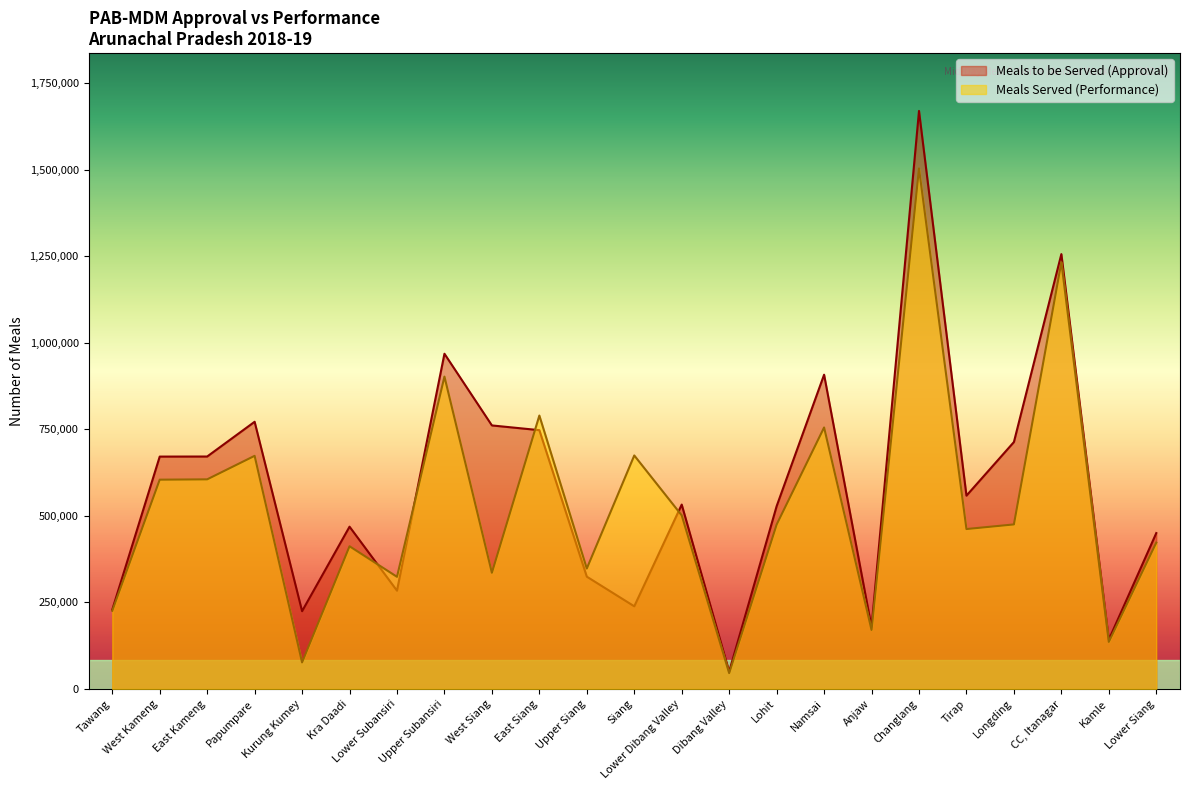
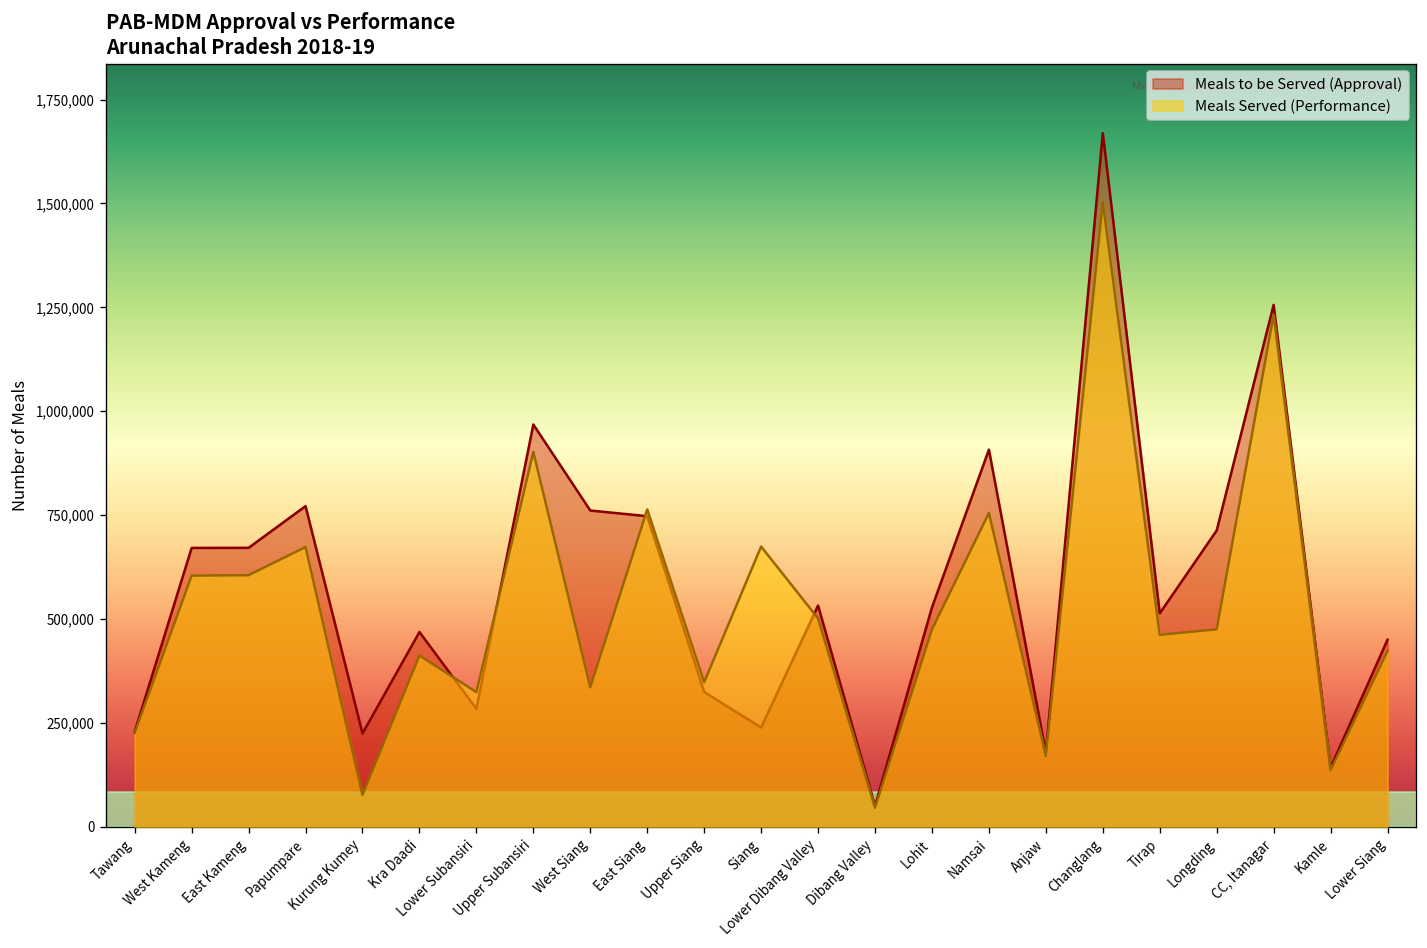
  {
    "Meals to be Served (Approval)": {
      "West Kameng": "670,000",
      "East Kameng": "670,000",
      "Papumpare": "770,000",
      "Kurung Kumey": "220,000",
      "Kra Daadi": "470,000",
      "Lower Subansiri": "280,000",
      "Upper Subansiri": "970,000",
      "West Siang": "760,000",
      "East Siang": "750,000",
      "Upper Siang": "320,000",
      "Siang": "240,000",
      "Lower Dibang Valley": "530,000",
      "Lohit": "530,000",
      "Namsai": "910,000",
      "Anjaw": "180,000",
      "Changlang": "1,670,000",
-     "Tirap": "560,000",
+     "Tirap": "510,000",
      "Longding": "710,000",
      "CC, Itanagar": "1,260,000",
      "Lower Siang": "450,000"
    },
    "Meals Served (Performance)": {
      "West Kameng": "600,000",
      "East Kameng": "610,000",
      "Papumpare": "670,000",
      "Kra Daadi": "410,000",
      "Lower Subansiri": "320,000",
      "Upper Subansiri": "900,000",
      "West Siang": "340,000",
-     "East Siang": "790,000",
+     "East Siang": "760,000",
      "Upper Siang": "350,000",
      "Siang": "670,000",
      "Lower Dibang Valley": "500,000",
      "Lohit": "470,000",
      "Namsai": "760,000",
      "Anjaw": "170,000",
      "Changlang": "1,500,000",
      "Tirap": "460,000",
      "Longding": "480,000",
      "CC, Itanagar": "1,230,000",
      "Lower Siang": "420,000"
    }
  }
